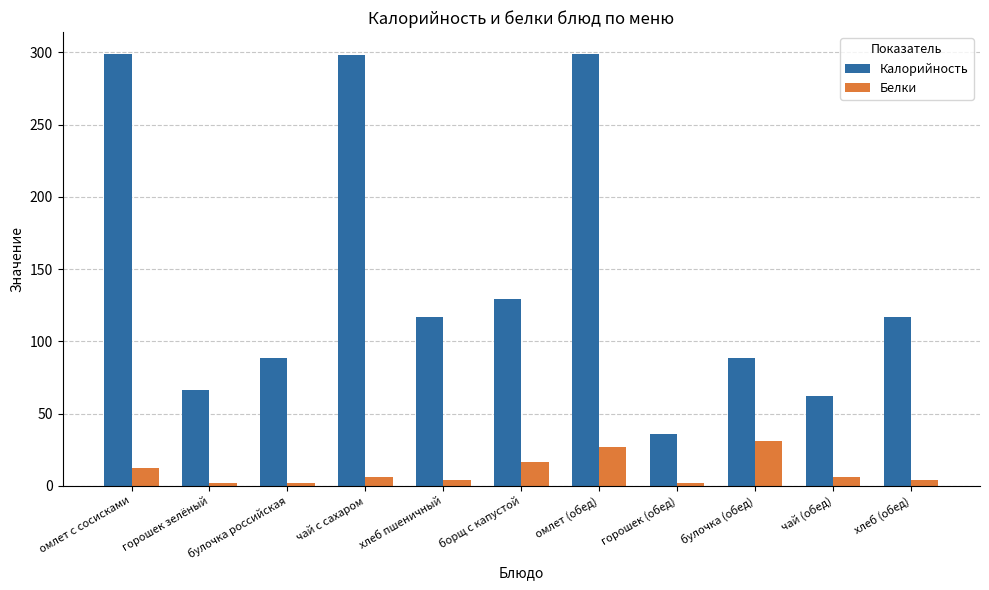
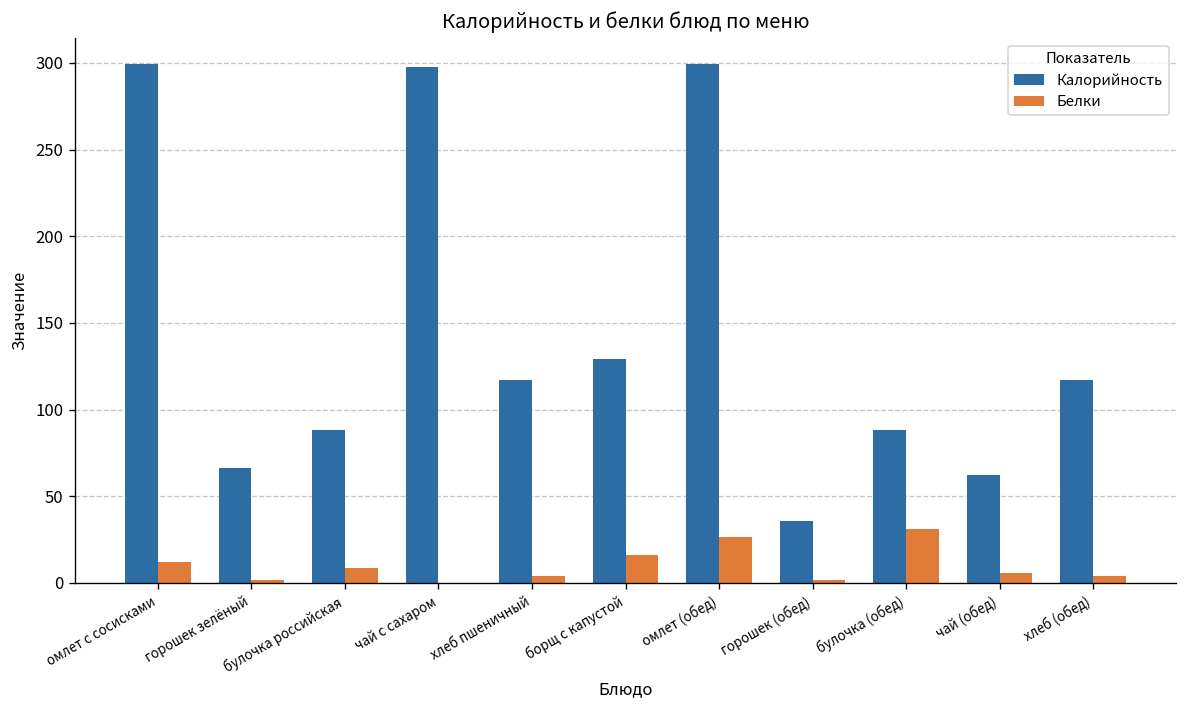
  {
    "Калорийность": {
      "омлет с сосисками": 299,
      "горошек зелёный": 66,
      "булочка российская": 89,
      "чай с сахаром": 298,
      "хлеб пшеничный": 117,
      "борщ с капустой": 129,
      "омлет (обед)": 299,
      "горошек (обед)": 36,
      "булочка (обед)": 89,
      "чай (обед)": 62,
      "хлеб (обед)": 117
    },
    "Белки": {
      "омлет с сосисками": 12,
-     "булочка российская": 2,
-     "чай с сахаром": 6,
+     "булочка российская": 9,
+     "чай с сахаром": 0,
      "хлеб пшеничный": 4,
      "борщ с капустой": 16,
      "омлет (обед)": 27,
      "булочка (обед)": 31,
      "чай (обед)": 6,
      "хлеб (обед)": 4
    }
  }
